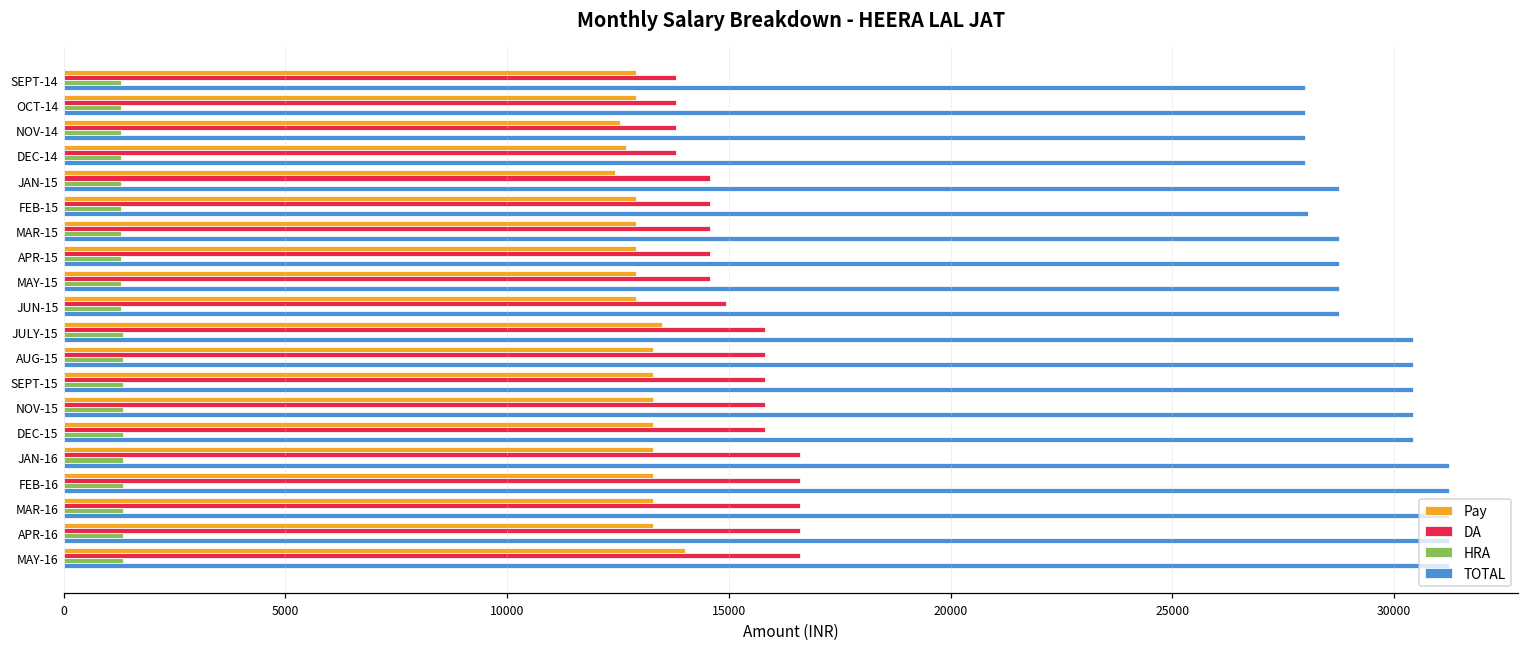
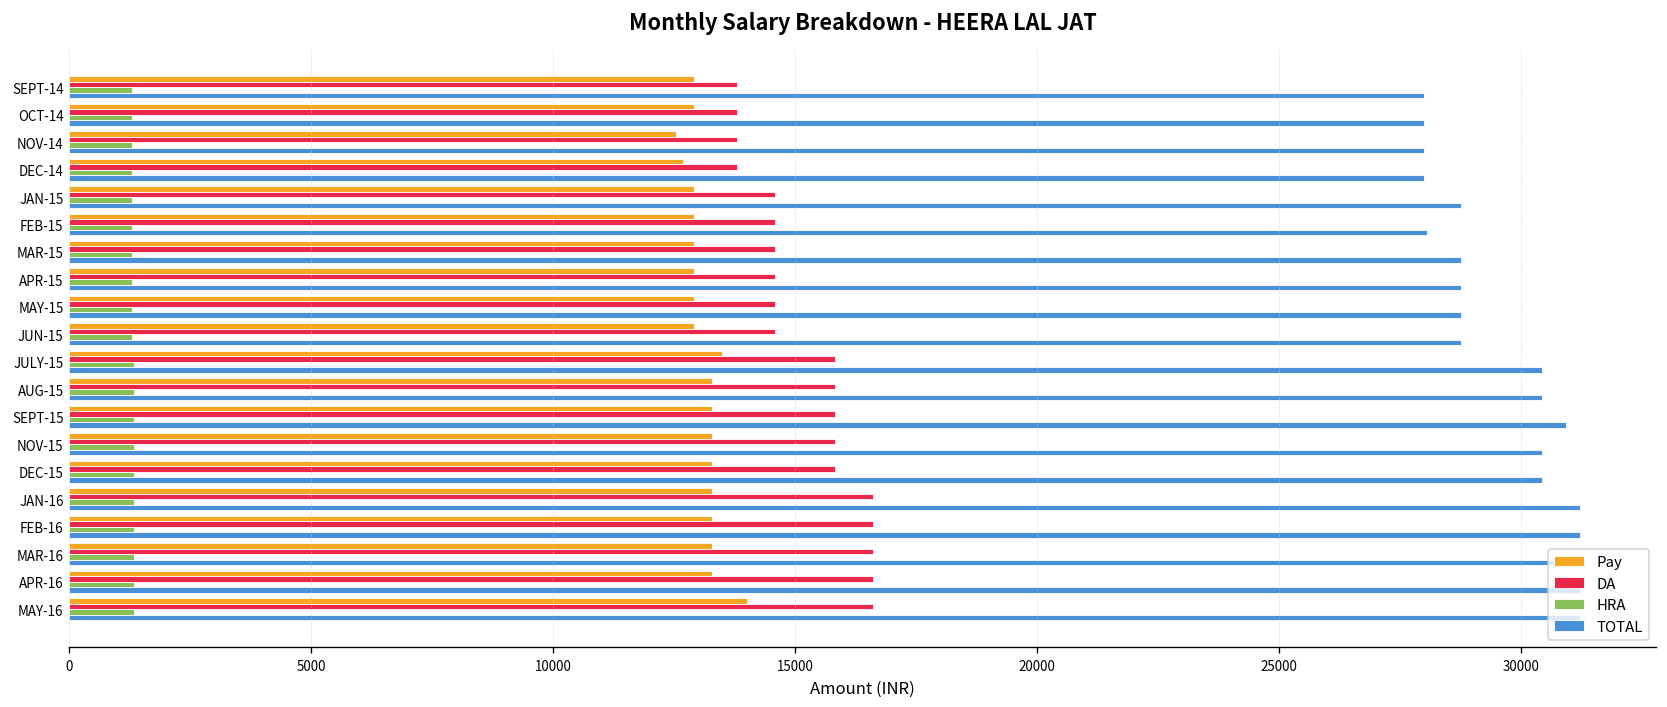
  {
    "Pay": {
      "SEPT-14": 12900,
      "OCT-14": 12900,
      "NOV-14": 12500,
      "DEC-14": 12700,
-     "JAN-15": 12400,
+     "JAN-15": 12900,
      "FEB-15": 12900,
      "MAR-15": 12900,
      "APR-15": 12900,
      "MAY-15": 12900,
      "JUN-15": 12900,
      "JULY-15": 13500,
      "AUG-15": 13300,
      "SEPT-15": 13300,
      "NOV-15": 13300,
      "DEC-15": 13300,
      "JAN-16": 13300,
      "FEB-16": 13300,
      "MAR-16": 13300,
      "APR-16": 13300,
      "MAY-16": 14000
    },
    "DA": {
      "SEPT-14": 13800,
      "OCT-14": 13800,
      "NOV-14": 13800,
      "DEC-14": 13800,
      "JAN-15": 14600,
      "FEB-15": 14600,
      "MAR-15": 14600,
      "APR-15": 14600,
      "MAY-15": 14600,
-     "JUN-15": 14900,
+     "JUN-15": 14600,
      "JULY-15": 15800,
      "AUG-15": 15800,
      "SEPT-15": 15800,
      "NOV-15": 15800,
      "DEC-15": 15800,
      "JAN-16": 16600,
      "FEB-16": 16600,
      "MAR-16": 16600,
      "APR-16": 16600,
      "MAY-16": 16600
    },
    "HRA": {
      "SEPT-14": 1300,
      "OCT-14": 1300,
      "NOV-14": 1300,
      "DEC-14": 1300,
      "JAN-15": 1300,
      "FEB-15": 1300,
      "MAR-15": 1300,
      "APR-15": 1300,
      "MAY-15": 1300,
      "JUN-15": 1300,
      "JULY-15": 1300,
      "AUG-15": 1300,
      "SEPT-15": 1300,
      "NOV-15": 1300,
      "DEC-15": 1300,
      "JAN-16": 1300,
      "FEB-16": 1300,
      "MAR-16": 1300,
      "APR-16": 1300,
      "MAY-16": 1300
    },
    "TOTAL": {
      "SEPT-14": 28000,
      "OCT-14": 28000,
      "NOV-14": 28000,
      "DEC-14": 28000,
      "JAN-15": 28800,
      "FEB-15": 28100,
      "MAR-15": 28800,
      "APR-15": 28800,
      "MAY-15": 28800,
      "JUN-15": 28800,
      "JULY-15": 30400,
      "AUG-15": 30400,
-     "SEPT-15": 30400,
+     "SEPT-15": 30900,
      "NOV-15": 30400,
      "DEC-15": 30400,
      "JAN-16": 31200,
      "FEB-16": 31200
    }
  }
